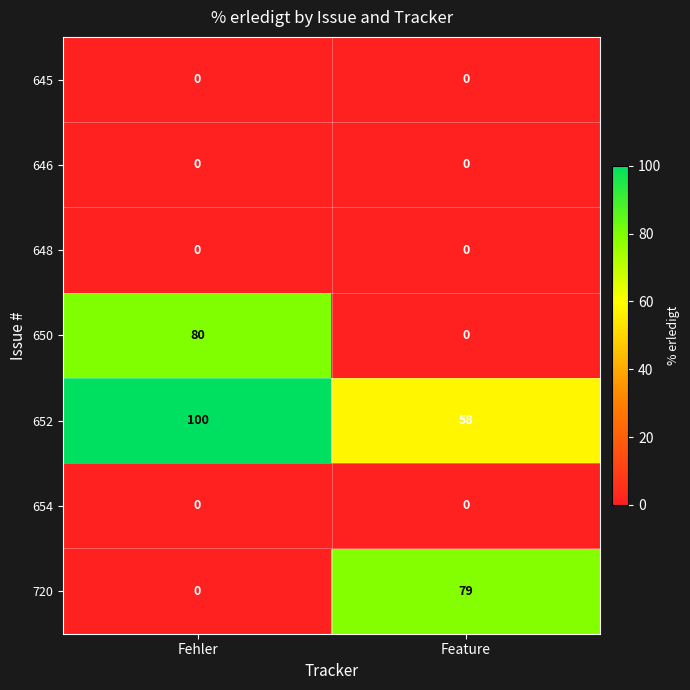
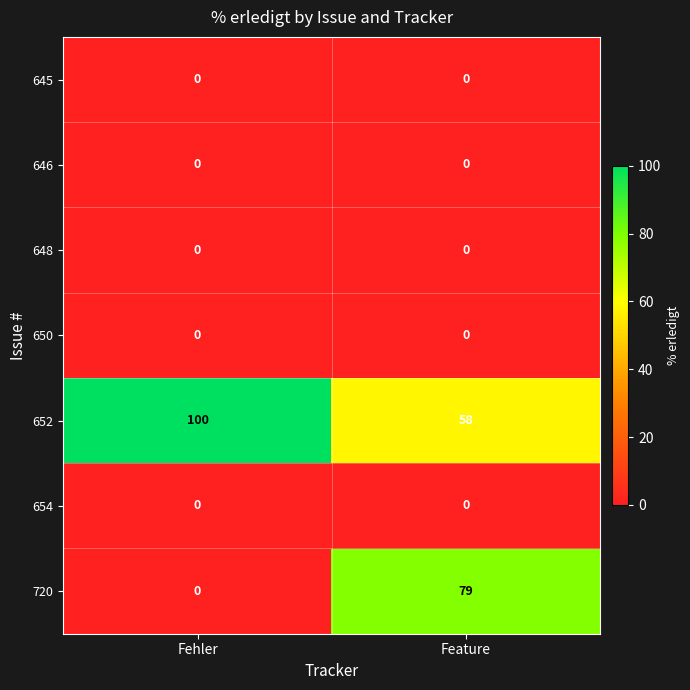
  {
    "645": {
      "Fehler": 0,
      "Feature": 0
    },
    "646": {
      "Fehler": 0,
      "Feature": 0
    },
    "648": {
      "Fehler": 0,
      "Feature": 0
    },
    "650": {
-     "Fehler": 80,
+     "Fehler": 0,
      "Feature": 0
    },
    "652": {
      "Fehler": 100,
      "Feature": 58
    },
    "654": {
      "Fehler": 0,
      "Feature": 0
    },
    "720": {
      "Fehler": 0,
      "Feature": 79
    }
  }
